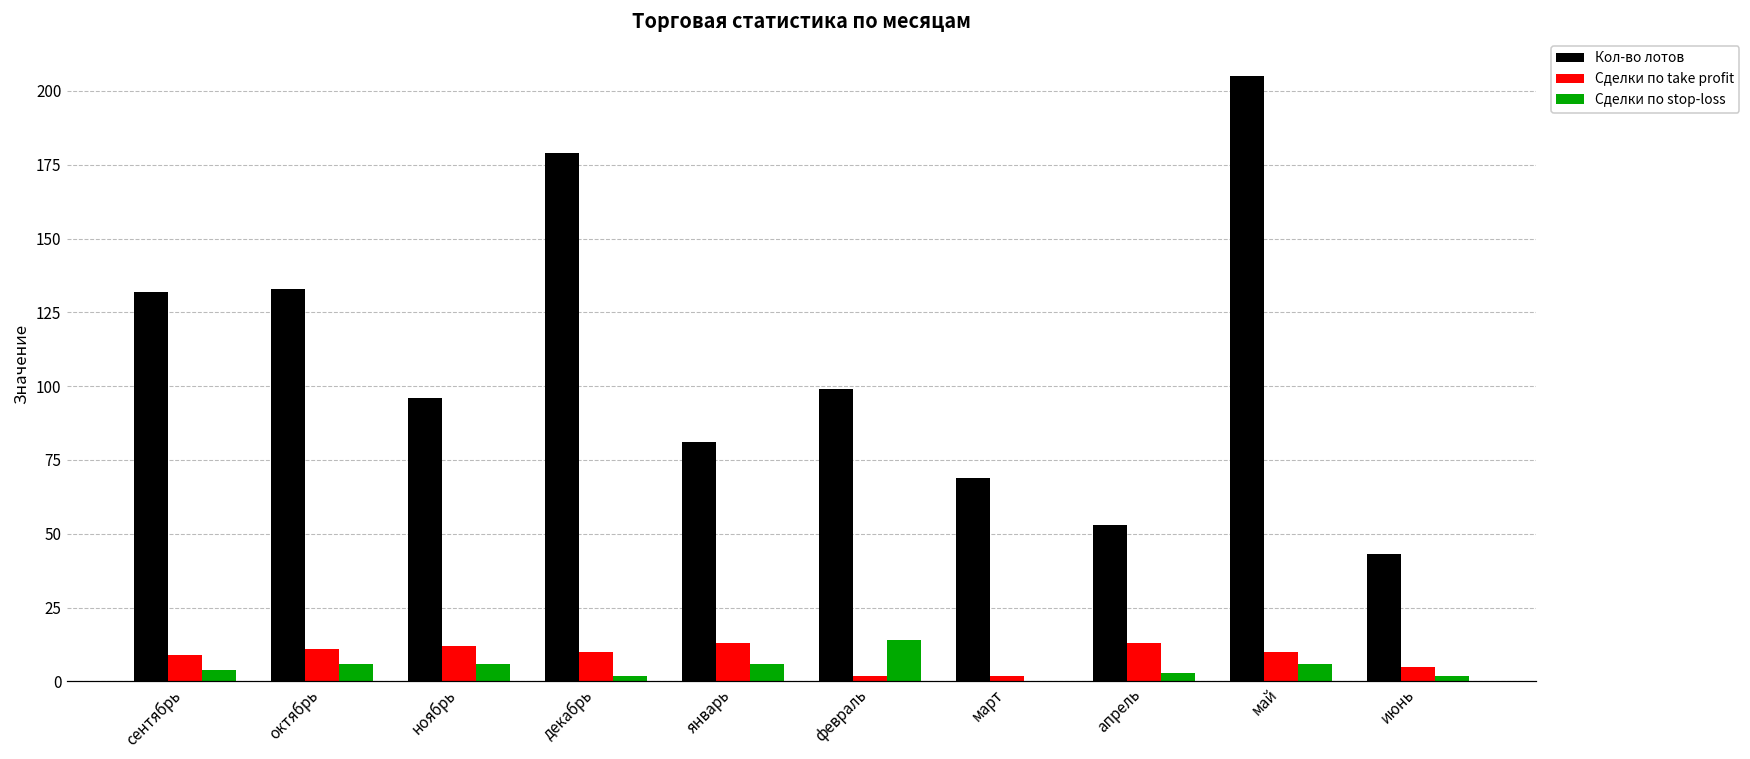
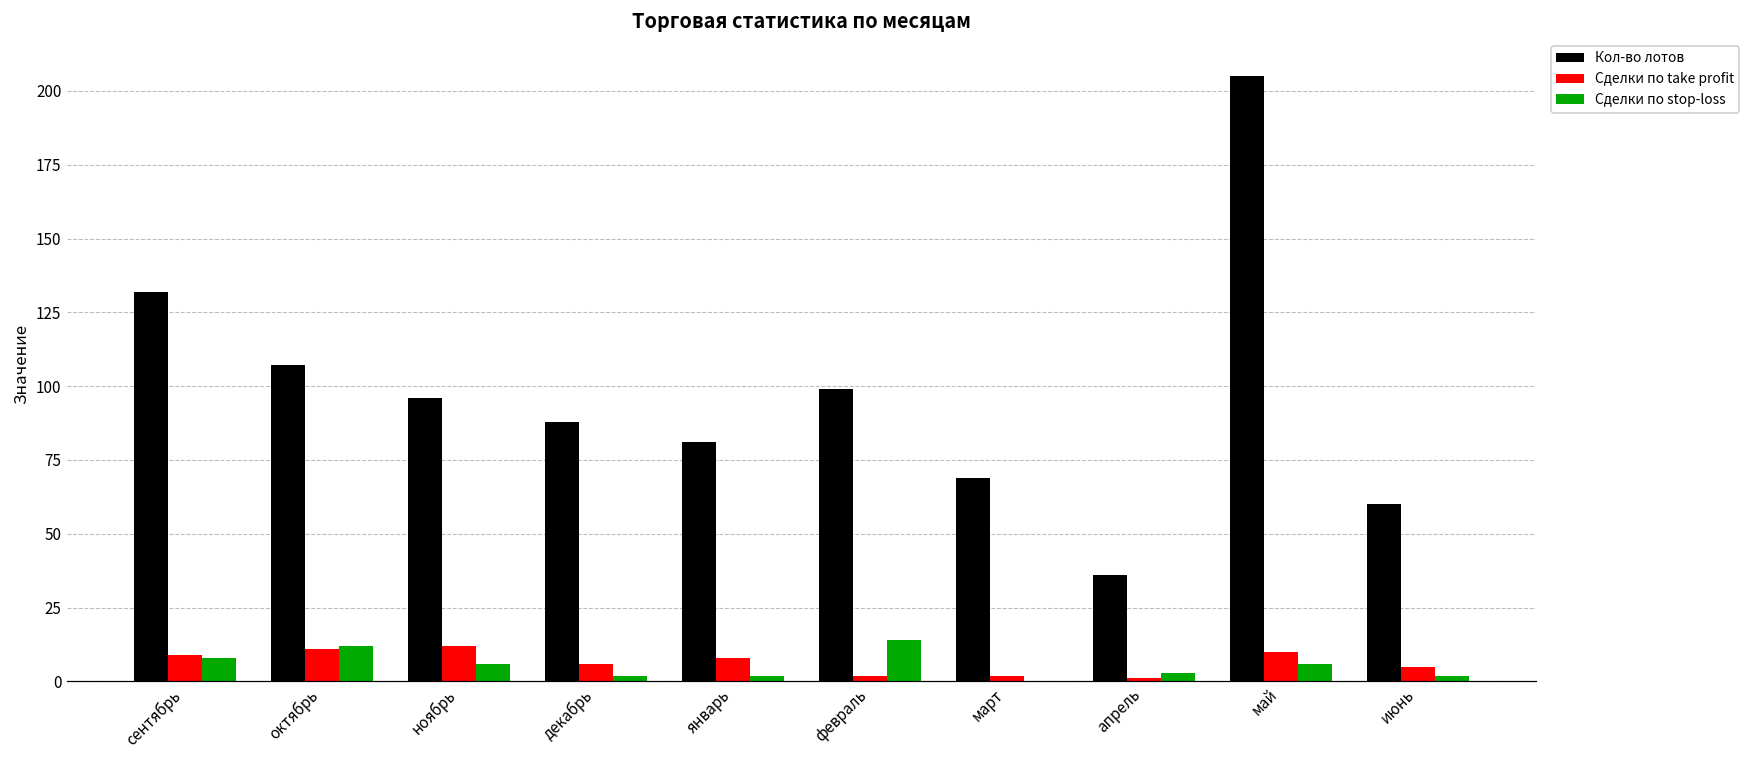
  {
    "Кол-во лотов": {
      "сентябрь": 132,
-     "октябрь": 133,
+     "октябрь": 107,
      "ноябрь": 96,
-     "декабрь": 179,
+     "декабрь": 88,
      "январь": 81,
      "февраль": 99,
      "март": 69,
-     "апрель": 53,
+     "апрель": 36,
      "май": 205,
-     "июнь": 43
+     "июнь": 60
    },
    "Сделки по take profit": {
      "сентябрь": 9,
      "октябрь": 11,
      "ноябрь": 12,
-     "декабрь": 10,
-     "январь": 13,
+     "декабрь": 6,
+     "январь": 8,
      "февраль": 2,
      "март": 2,
-     "апрель": 13,
+     "апрель": 1,
      "май": 10,
      "июнь": 5
    },
    "Сделки по stop-loss": {
-     "сентябрь": 4,
-     "октябрь": 6,
+     "сентябрь": 8,
+     "октябрь": 12,
      "ноябрь": 6,
      "декабрь": 2,
-     "январь": 6,
+     "январь": 2,
      "февраль": 14,
      "март": 0,
      "апрель": 3,
      "май": 6,
      "июнь": 2
    }
  }
